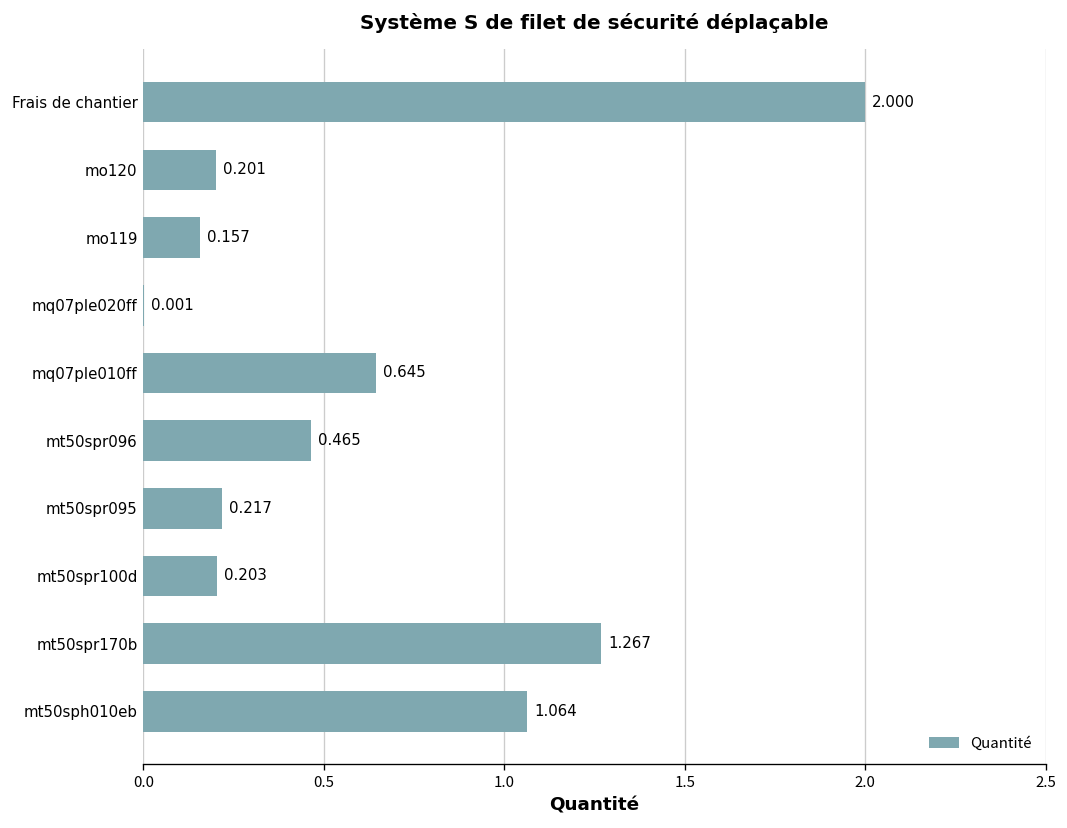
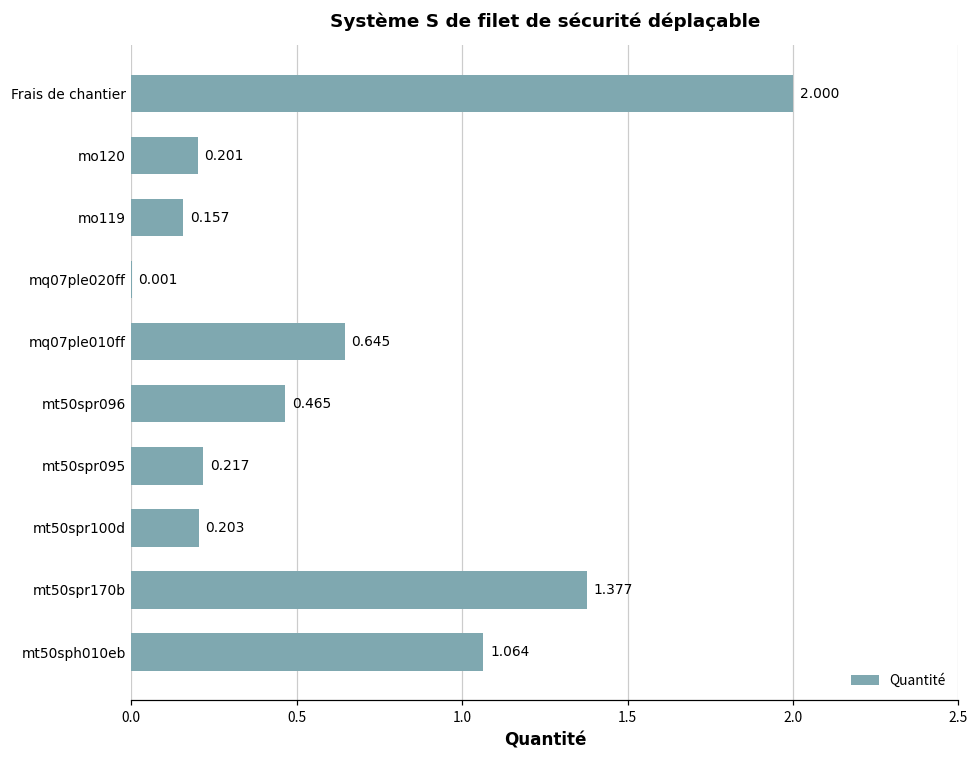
  {
    "Frais de chantier": 2.000,
    "mo120": 0.201,
    "mo119": 0.157,
    "mq07ple020ff": 0.001,
    "mq07ple010ff": 0.645,
    "mt50spr096": 0.465,
    "mt50spr095": 0.217,
    "mt50spr100d": 0.203,
-   "mt50spr170b": 1.267,
+   "mt50spr170b": 1.377,
    "mt50sph010eb": 1.064
  }
